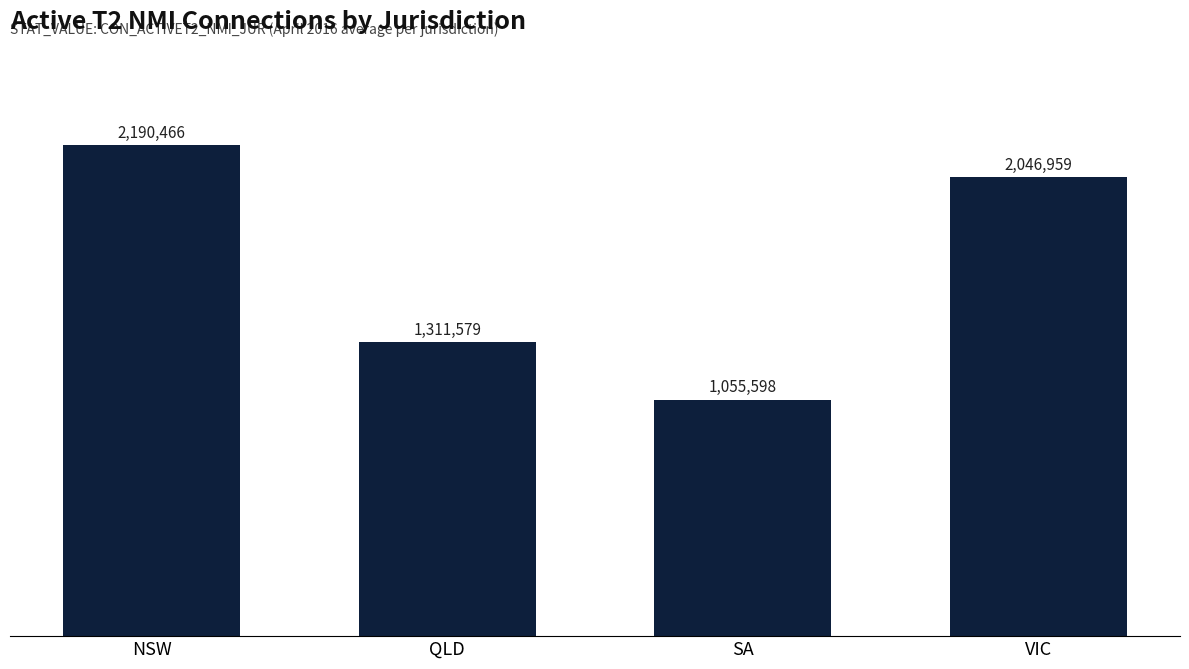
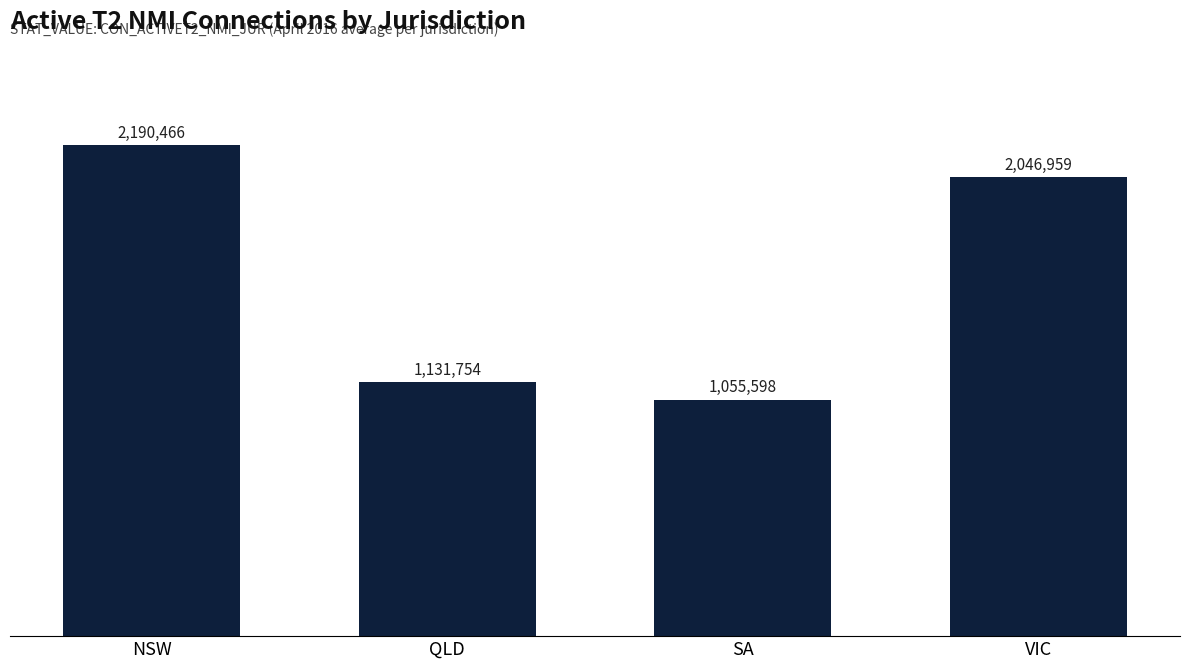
  {
    "NSW": "2,190,466",
-   "QLD": "1,311,579",
+   "QLD": "1,131,754",
    "SA": "1,055,598",
    "VIC": "2,046,959"
  }
